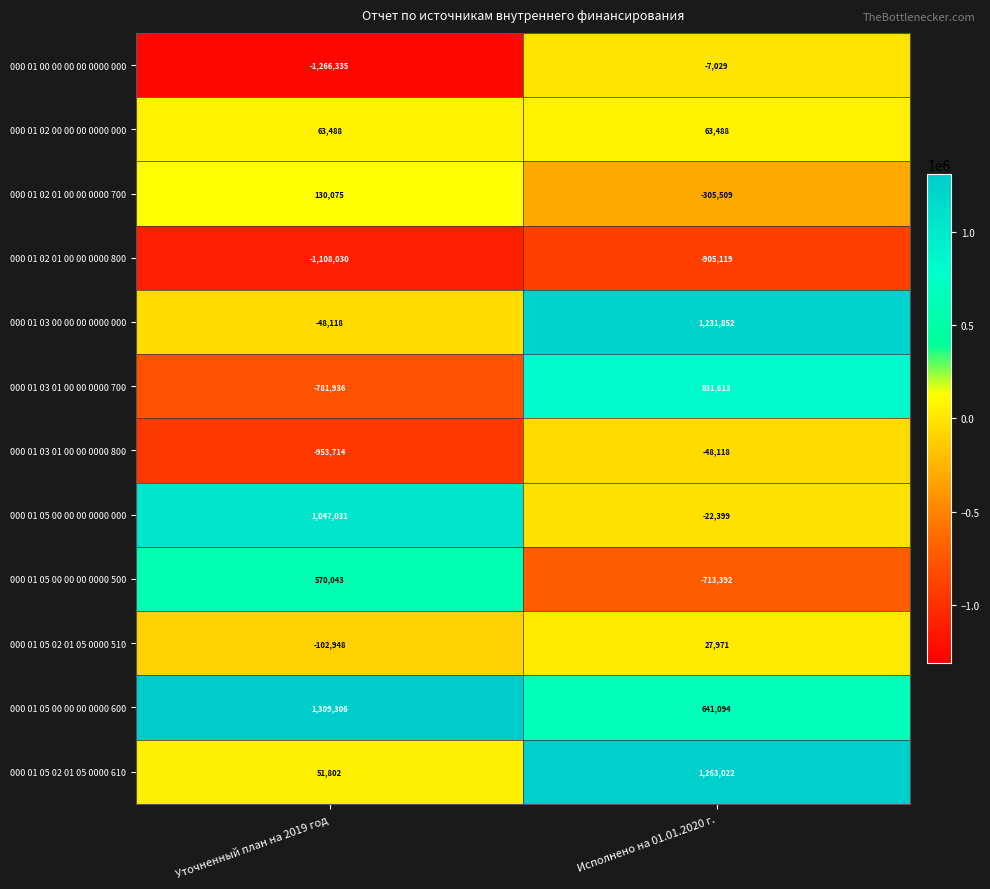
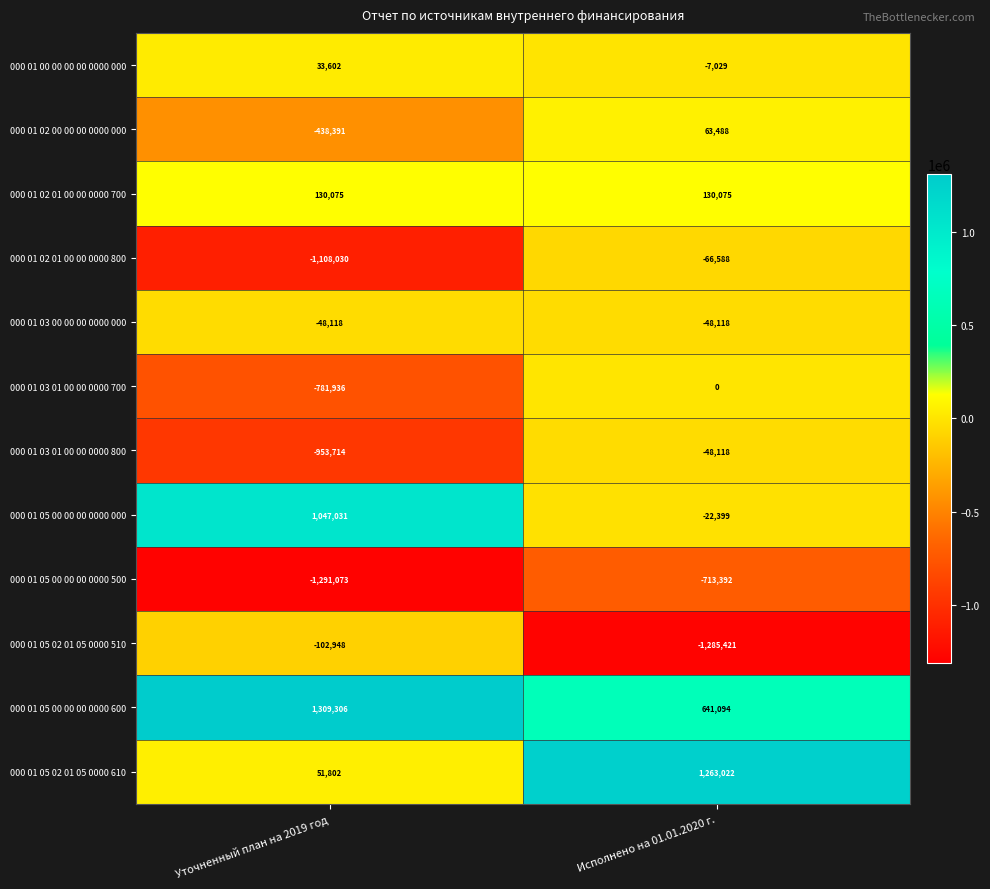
  {
    "000 01 00 00 00 00 0000 000": {
-     "Уточненный план на 2019 год": "-1,266,335",
+     "Уточненный план на 2019 год": "33,602",
      "Исполнено на 01.01.2020 г.": "-7,029"
    },
    "000 01 02 00 00 00 0000 000": {
-     "Уточненный план на 2019 год": "63,488",
+     "Уточненный план на 2019 год": "-438,391",
      "Исполнено на 01.01.2020 г.": "63,488"
    },
    "000 01 02 01 00 00 0000 700": {
      "Уточненный план на 2019 год": "130,075",
-     "Исполнено на 01.01.2020 г.": "-305,509"
+     "Исполнено на 01.01.2020 г.": "130,075"
    },
    "000 01 02 01 00 00 0000 800": {
      "Уточненный план на 2019 год": "-1,108,030",
-     "Исполнено на 01.01.2020 г.": "-905,119"
+     "Исполнено на 01.01.2020 г.": "-66,588"
    },
    "000 01 03 00 00 00 0000 000": {
      "Уточненный план на 2019 год": "-48,118",
-     "Исполнено на 01.01.2020 г.": "1,231,852"
+     "Исполнено на 01.01.2020 г.": "-48,118"
    },
    "000 01 03 01 00 00 0000 700": {
      "Уточненный план на 2019 год": "-781,936",
-     "Исполнено на 01.01.2020 г.": "831,613"
+     "Исполнено на 01.01.2020 г.": "0"
    },
    "000 01 03 01 00 00 0000 800": {
      "Уточненный план на 2019 год": "-953,714",
      "Исполнено на 01.01.2020 г.": "-48,118"
    },
    "000 01 05 00 00 00 0000 000": {
      "Уточненный план на 2019 год": "1,047,031",
      "Исполнено на 01.01.2020 г.": "-22,399"
    },
    "000 01 05 00 00 00 0000 500": {
-     "Уточненный план на 2019 год": "570,043",
+     "Уточненный план на 2019 год": "-1,291,073",
      "Исполнено на 01.01.2020 г.": "-713,392"
    },
    "000 01 05 02 01 05 0000 510": {
      "Уточненный план на 2019 год": "-102,948",
-     "Исполнено на 01.01.2020 г.": "27,971"
+     "Исполнено на 01.01.2020 г.": "-1,285,421"
    },
    "000 01 05 00 00 00 0000 600": {
      "Уточненный план на 2019 год": "1,309,306",
      "Исполнено на 01.01.2020 г.": "641,094"
    },
    "000 01 05 02 01 05 0000 610": {
      "Уточненный план на 2019 год": "51,802",
      "Исполнено на 01.01.2020 г.": "1,263,022"
    }
  }
